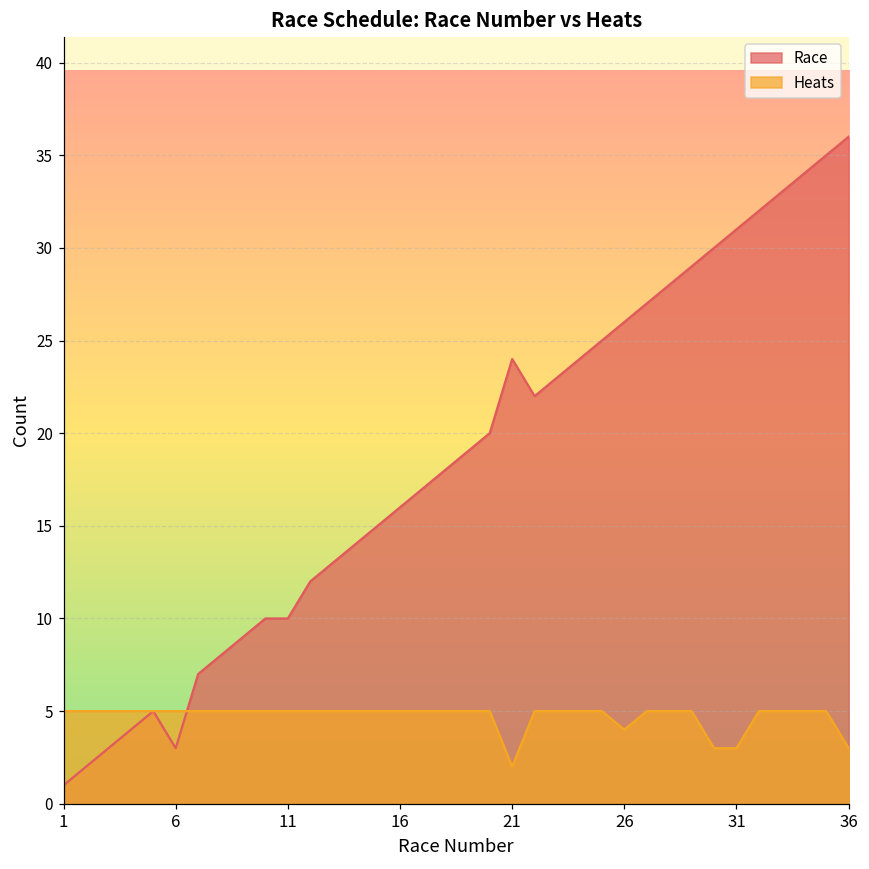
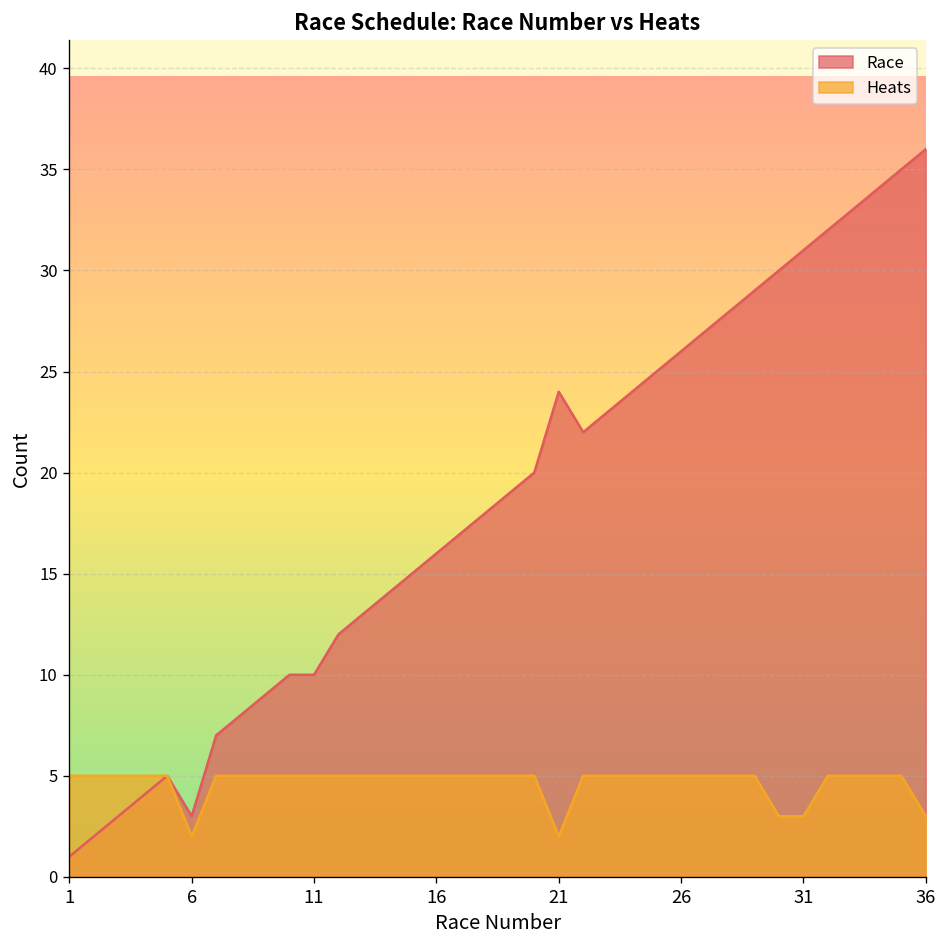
  {
    "Race": {
      "1": 1,
      "6": 3,
      "11": 10,
      "16": 16,
      "21": 24,
      "26": 26,
      "31": 31,
      "36": 36
    },
    "Heats": {
      "1": 5,
-     "6": 5,
+     "6": 2,
      "11": 5,
      "16": 5,
      "21": 2,
-     "26": 4,
+     "26": 5,
      "31": 3,
      "36": 3
    }
  }
